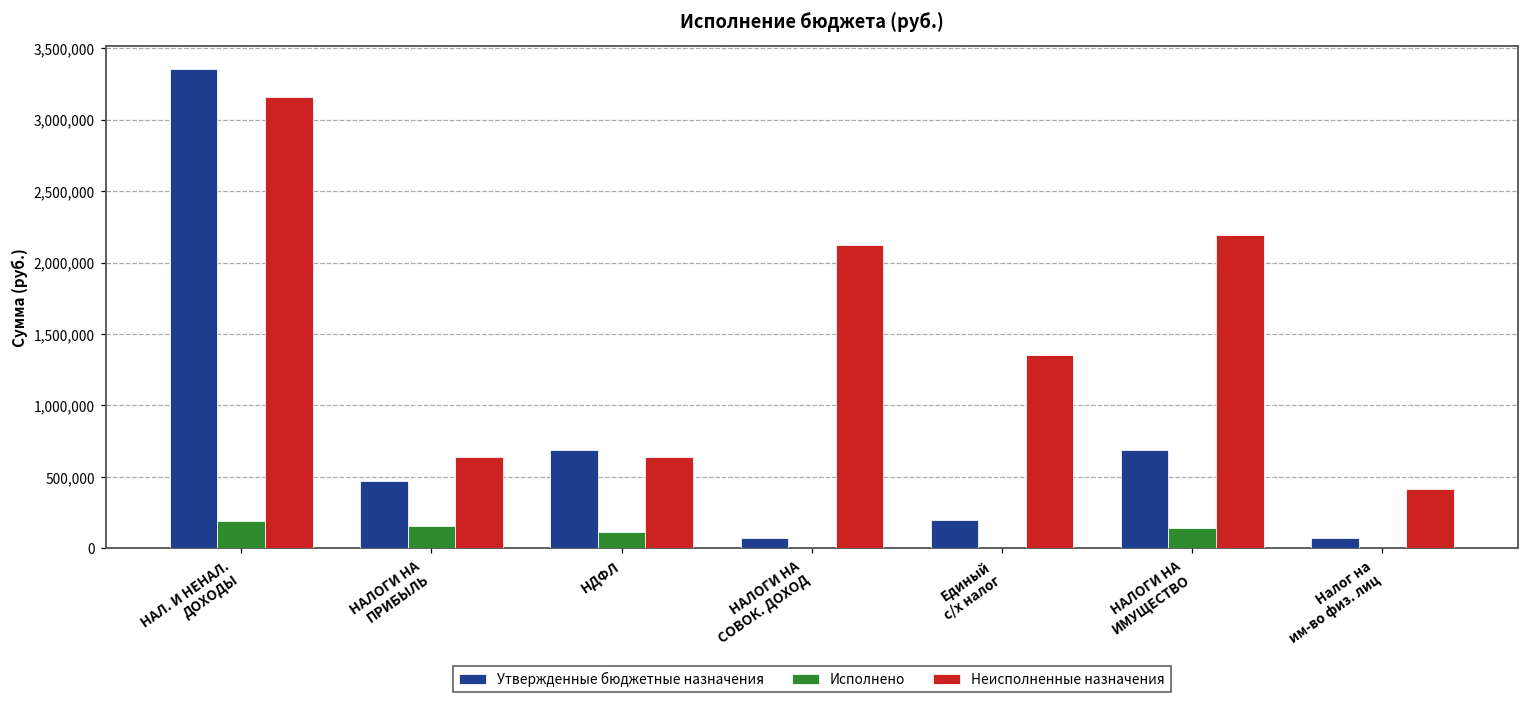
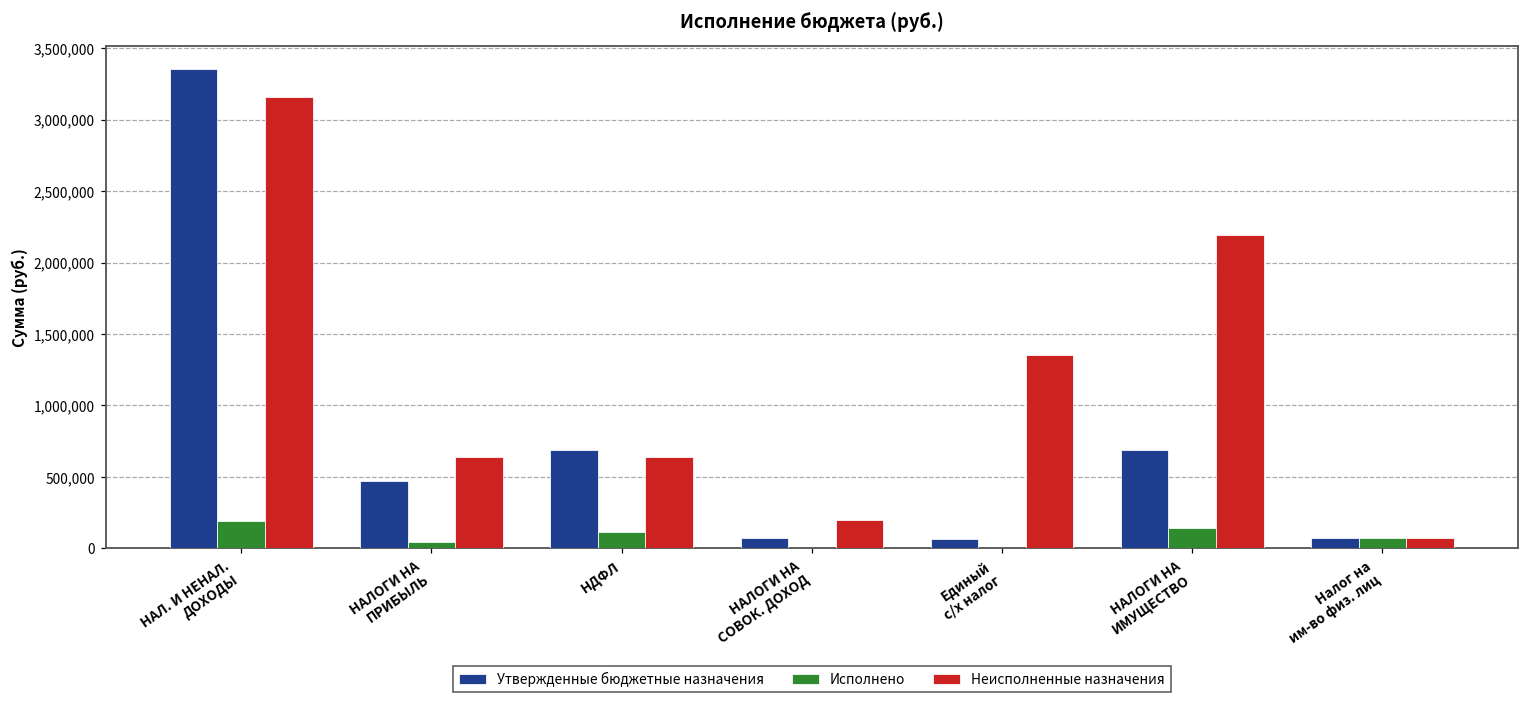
  {
    "Утвержденные бюджетные назначения": {
      "НАЛ. И НЕНАЛ. ДОХОДЫ": "3,350,000",
      "НАЛОГИ НА ПРИБЫЛЬ": "470,000",
      "НДФЛ": "690,000",
      "НАЛОГИ НА СОВОК. ДОХОД": "80,000",
-     "Единый с/х налог": "200,000",
+     "Единый с/х налог": "70,000",
      "НАЛОГИ НА ИМУЩЕСТВО": "690,000",
      "Налог на им-во физ. лиц": "70,000"
    },
    "Исполнено": {
      "НАЛ. И НЕНАЛ. ДОХОДЫ": "190,000",
-     "НАЛОГИ НА ПРИБЫЛЬ": "150,000",
+     "НАЛОГИ НА ПРИБЫЛЬ": "50,000",
      "НДФЛ": "110,000",
      "НАЛОГИ НА ИМУЩЕСТВО": "140,000",
-     "Налог на им-во физ. лиц": "0"
+     "Налог на им-во физ. лиц": "70,000"
    },
    "Неисполненные назначения": {
      "НАЛ. И НЕНАЛ. ДОХОДЫ": "3,160,000",
      "НАЛОГИ НА ПРИБЫЛЬ": "640,000",
      "НДФЛ": "640,000",
-     "НАЛОГИ НА СОВОК. ДОХОД": "2,120,000",
+     "НАЛОГИ НА СОВОК. ДОХОД": "200,000",
      "Единый с/х налог": "1,360,000",
      "НАЛОГИ НА ИМУЩЕСТВО": "2,200,000",
-     "Налог на им-во физ. лиц": "420,000"
+     "Налог на им-во физ. лиц": "70,000"
    }
  }
